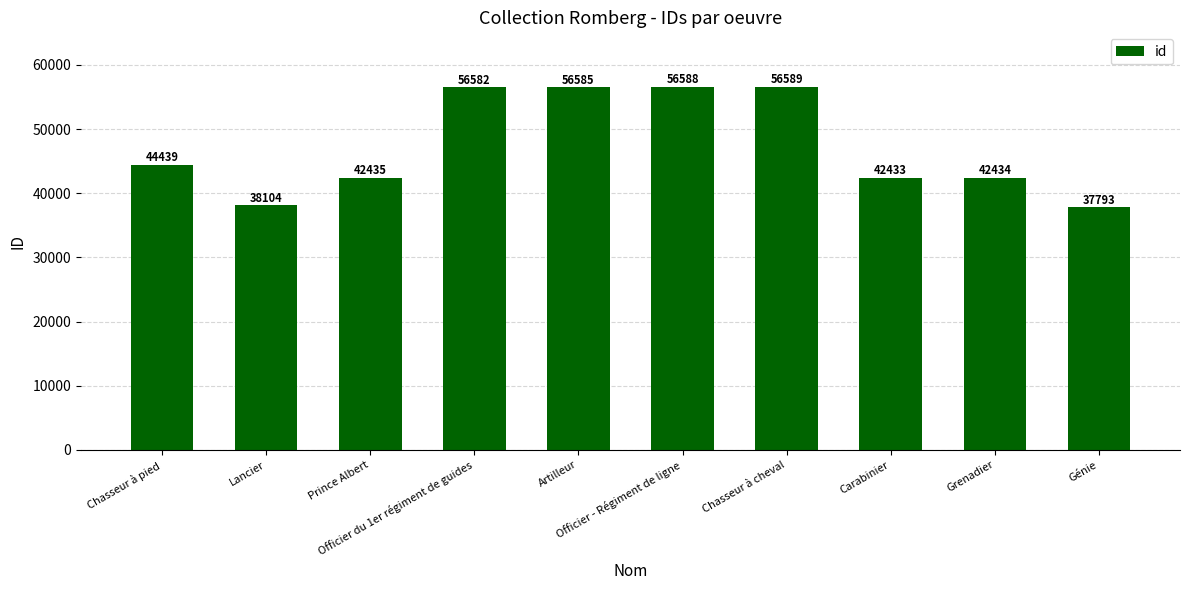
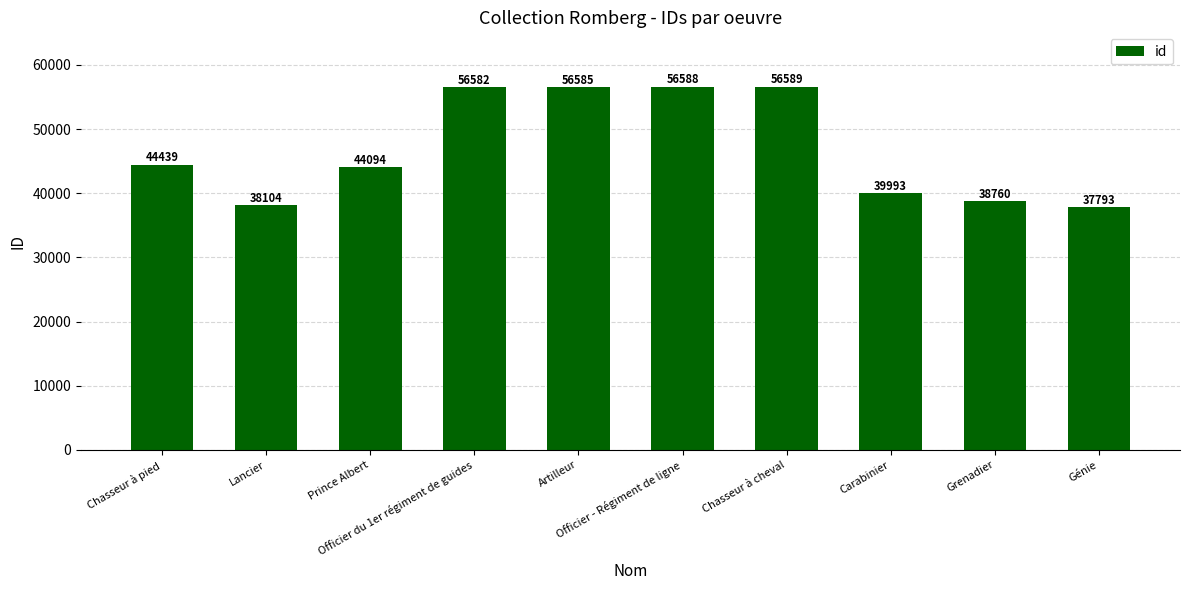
  {
    "Chasseur à pied": 44439,
    "Lancier": 38104,
-   "Prince Albert": 42435,
+   "Prince Albert": 44094,
    "Officier du 1er régiment de guides": 56582,
    "Artilleur": 56585,
    "Officier - Régiment de ligne": 56588,
    "Chasseur à cheval": 56589,
-   "Carabinier": 42433,
-   "Grenadier": 42434,
+   "Carabinier": 39993,
+   "Grenadier": 38760,
    "Génie": 37793
  }
